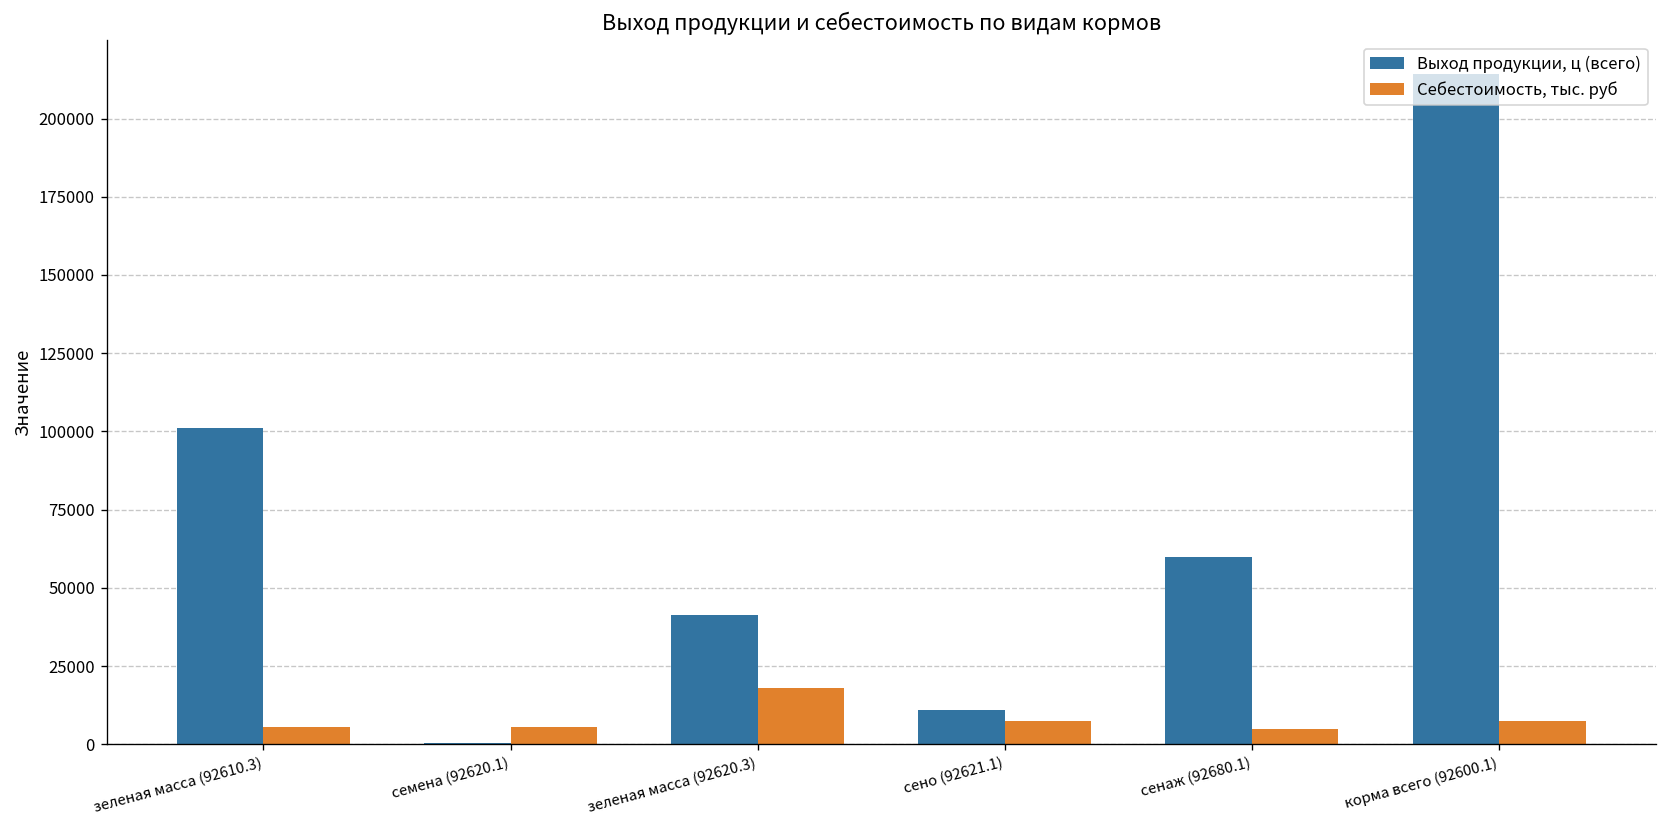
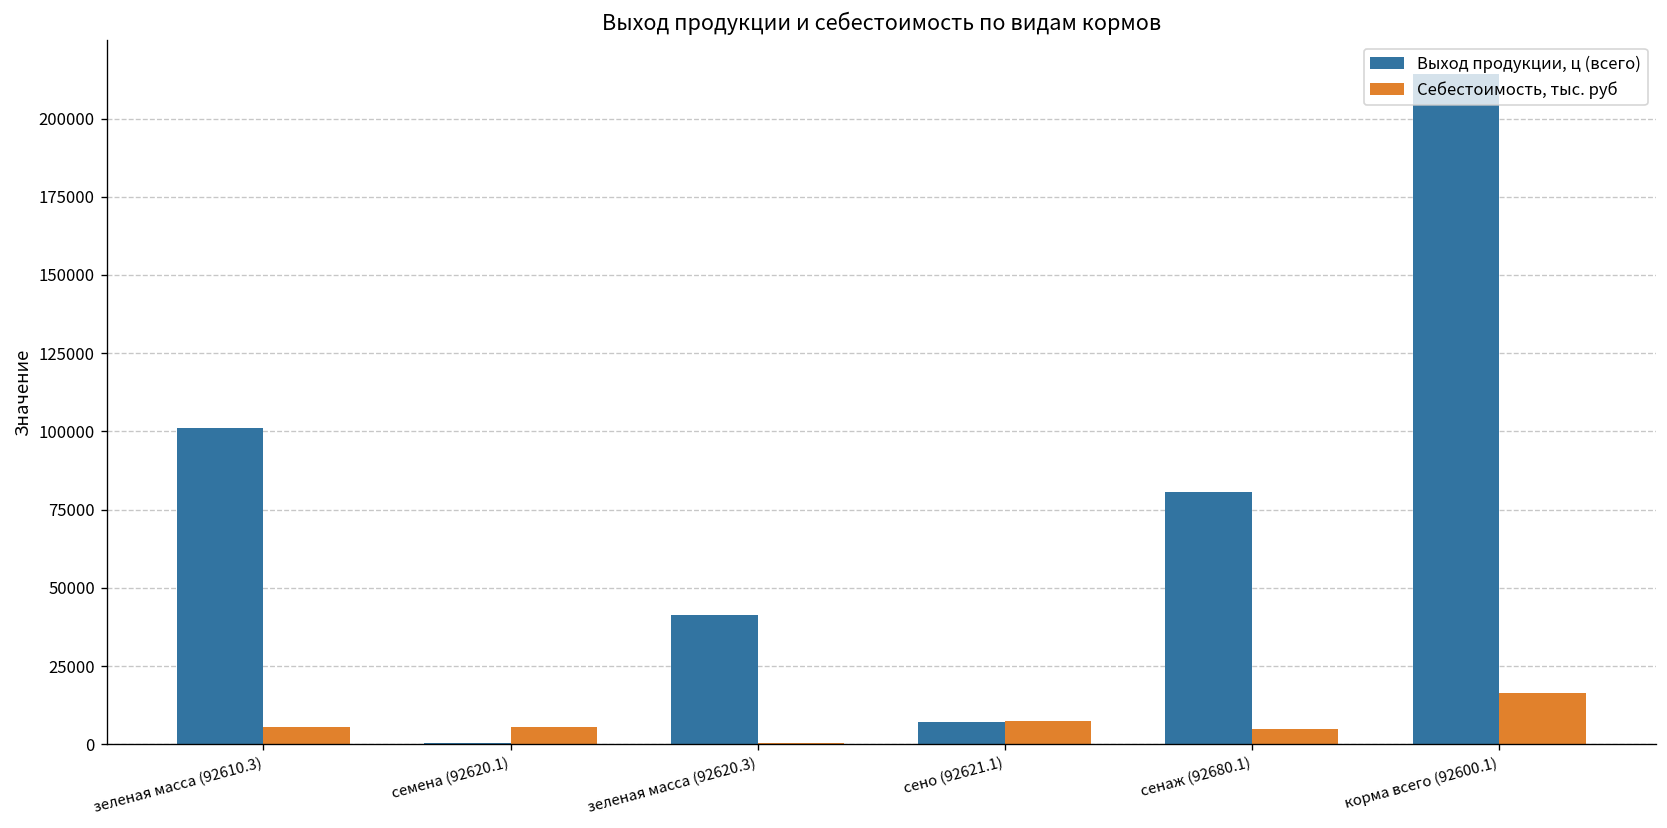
  {
    "Выход продукции, ц (всего)": {
      "зеленая масса (92610.3)": 101000,
      "зеленая масса (92620.3)": 41000,
-     "сено (92621.1)": 11000,
-     "сенаж (92680.1)": 60000
+     "сено (92621.1)": 7000,
+     "сенаж (92680.1)": 81000
    },
    "Себестоимость, тыс. руб": {
      "зеленая масса (92610.3)": 6000,
      "семена (92620.1)": 6000,
-     "зеленая масса (92620.3)": 18000,
+     "зеленая масса (92620.3)": 1000,
      "сено (92621.1)": 8000,
      "сенаж (92680.1)": 5000,
-     "корма всего (92600.1)": 8000
+     "корма всего (92600.1)": 16000
    }
  }
